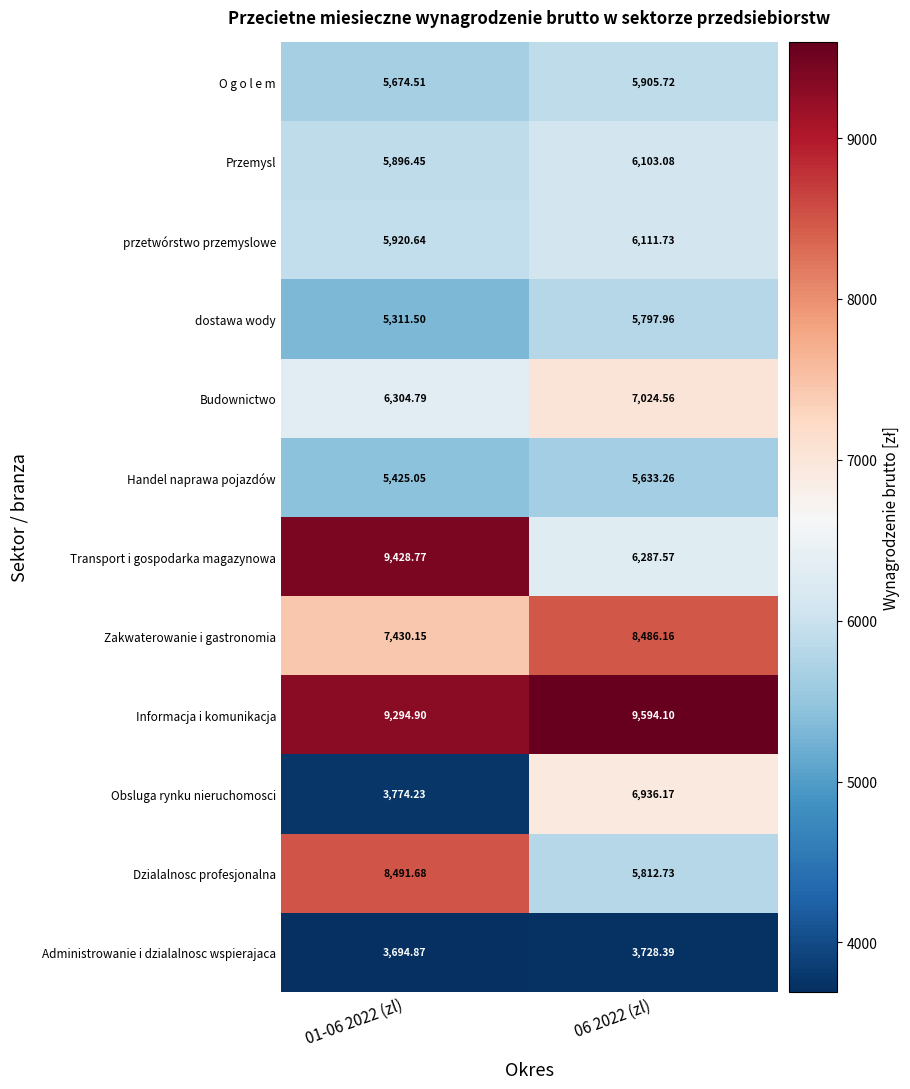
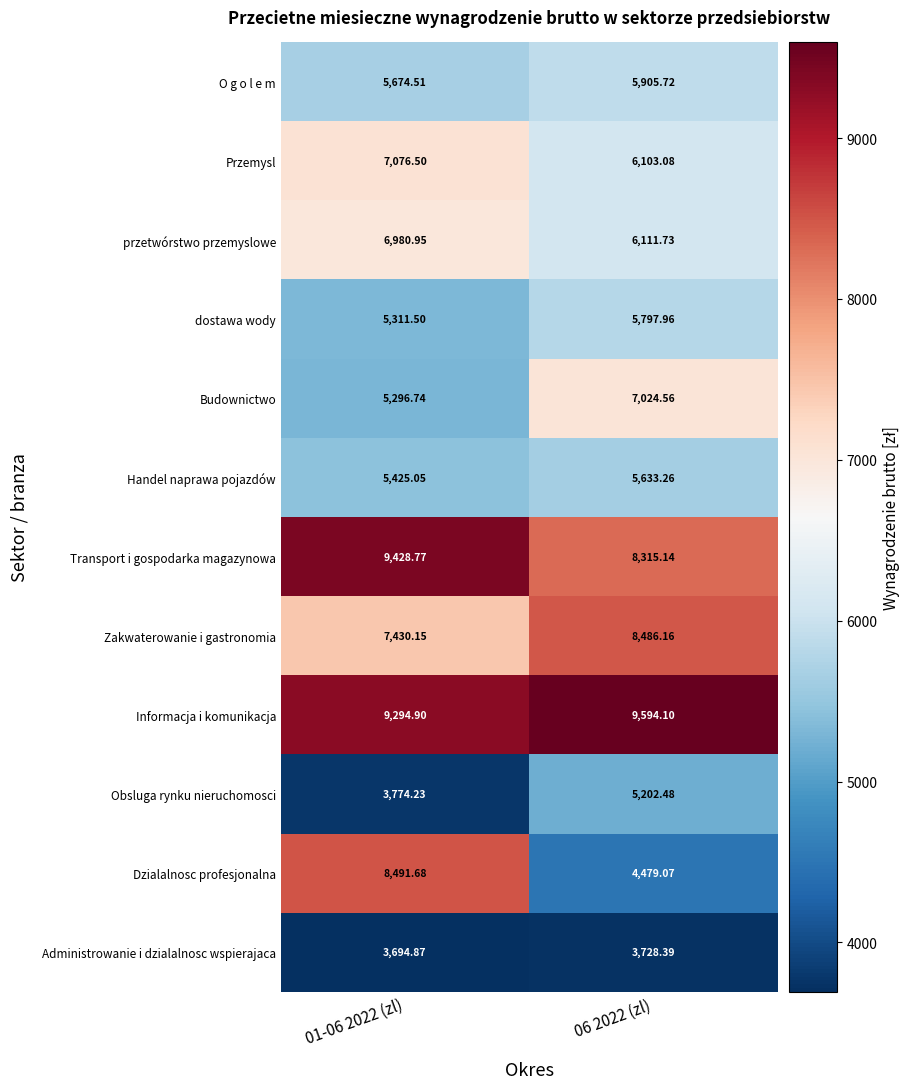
  {
    "O g o l e m": {
      "01-06 2022 (zl)": "5,674.51",
      "06 2022 (zl)": "5,905.72"
    },
    "Przemysl": {
-     "01-06 2022 (zl)": "5,896.45",
+     "01-06 2022 (zl)": "7,076.50",
      "06 2022 (zl)": "6,103.08"
    },
    "przetwórstwo przemyslowe": {
-     "01-06 2022 (zl)": "5,920.64",
+     "01-06 2022 (zl)": "6,980.95",
      "06 2022 (zl)": "6,111.73"
    },
    "dostawa wody": {
      "01-06 2022 (zl)": "5,311.50",
      "06 2022 (zl)": "5,797.96"
    },
    "Budownictwo": {
-     "01-06 2022 (zl)": "6,304.79",
+     "01-06 2022 (zl)": "5,296.74",
      "06 2022 (zl)": "7,024.56"
    },
    "Handel naprawa pojazdów": {
      "01-06 2022 (zl)": "5,425.05",
      "06 2022 (zl)": "5,633.26"
    },
    "Transport i gospodarka magazynowa": {
      "01-06 2022 (zl)": "9,428.77",
-     "06 2022 (zl)": "6,287.57"
+     "06 2022 (zl)": "8,315.14"
    },
    "Zakwaterowanie i gastronomia": {
      "01-06 2022 (zl)": "7,430.15",
      "06 2022 (zl)": "8,486.16"
    },
    "Informacja i komunikacja": {
      "01-06 2022 (zl)": "9,294.90",
      "06 2022 (zl)": "9,594.10"
    },
    "Obsluga rynku nieruchomosci": {
      "01-06 2022 (zl)": "3,774.23",
-     "06 2022 (zl)": "6,936.17"
+     "06 2022 (zl)": "5,202.48"
    },
    "Dzialalnosc profesjonalna": {
      "01-06 2022 (zl)": "8,491.68",
-     "06 2022 (zl)": "5,812.73"
+     "06 2022 (zl)": "4,479.07"
    },
    "Administrowanie i dzialalnosc wspierajaca": {
      "01-06 2022 (zl)": "3,694.87",
      "06 2022 (zl)": "3,728.39"
    }
  }
